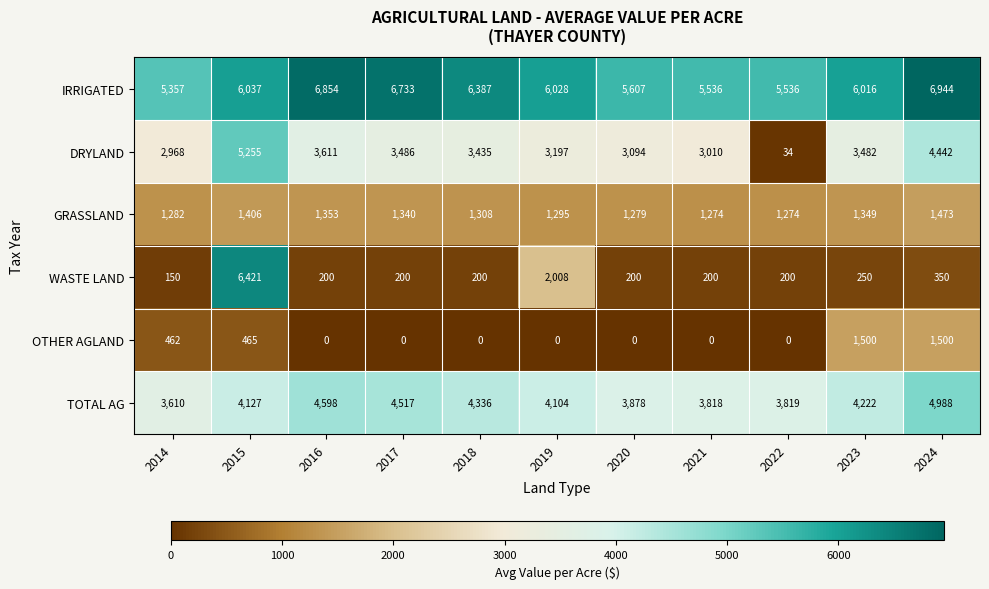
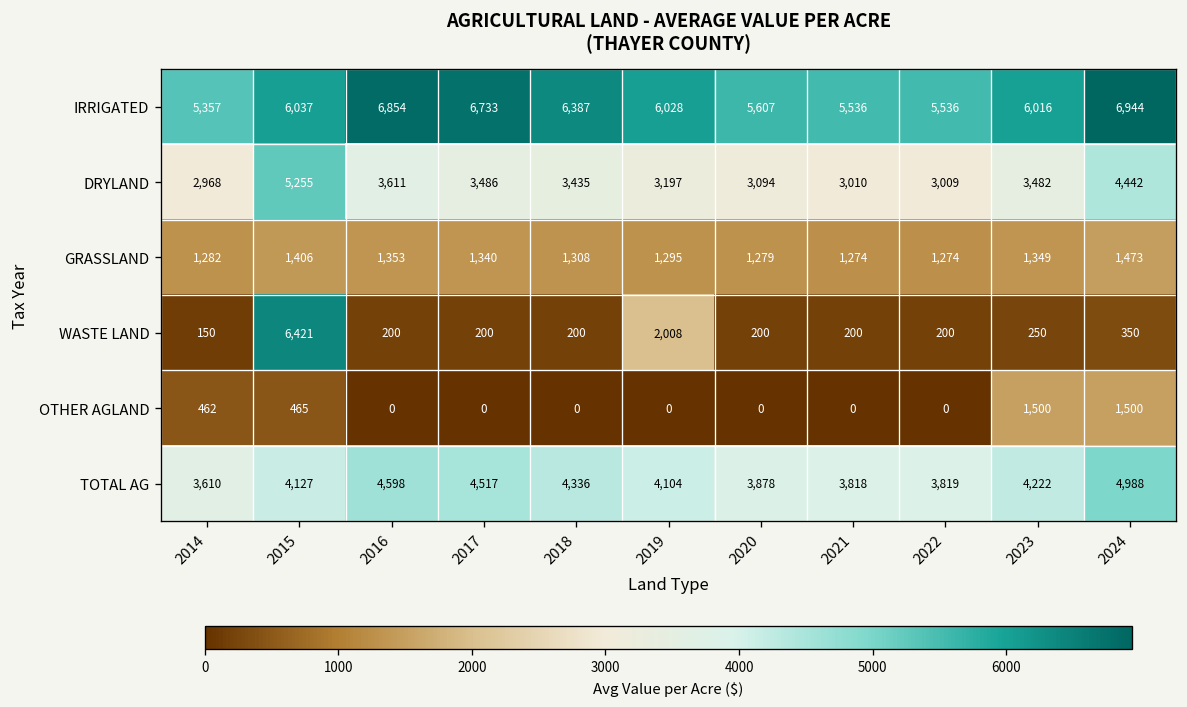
  {
    "IRRIGATED": {
      "2014": "5,357",
      "2015": "6,037",
      "2016": "6,854",
      "2017": "6,733",
      "2018": "6,387",
      "2019": "6,028",
      "2020": "5,607",
      "2021": "5,536",
      "2022": "5,536",
      "2023": "6,016",
      "2024": "6,944"
    },
    "DRYLAND": {
      "2014": "2,968",
      "2015": "5,255",
      "2016": "3,611",
      "2017": "3,486",
      "2018": "3,435",
      "2019": "3,197",
      "2020": "3,094",
      "2021": "3,010",
-     "2022": "34",
+     "2022": "3,009",
      "2023": "3,482",
      "2024": "4,442"
    },
    "GRASSLAND": {
      "2014": "1,282",
      "2015": "1,406",
      "2016": "1,353",
      "2017": "1,340",
      "2018": "1,308",
      "2019": "1,295",
      "2020": "1,279",
      "2021": "1,274",
      "2022": "1,274",
      "2023": "1,349",
      "2024": "1,473"
    },
    "WASTE LAND": {
      "2014": "150",
      "2015": "6,421",
      "2016": "200",
      "2017": "200",
      "2018": "200",
      "2019": "2,008",
      "2020": "200",
      "2021": "200",
      "2022": "200",
      "2023": "250",
      "2024": "350"
    },
    "OTHER AGLAND": {
      "2014": "462",
      "2015": "465",
      "2016": "0",
      "2017": "0",
      "2018": "0",
      "2019": "0",
      "2020": "0",
      "2021": "0",
      "2022": "0",
      "2023": "1,500",
      "2024": "1,500"
    },
    "TOTAL AG": {
      "2014": "3,610",
      "2015": "4,127",
      "2016": "4,598",
      "2017": "4,517",
      "2018": "4,336",
      "2019": "4,104",
      "2020": "3,878",
      "2021": "3,818",
      "2022": "3,819",
      "2023": "4,222",
      "2024": "4,988"
    }
  }
